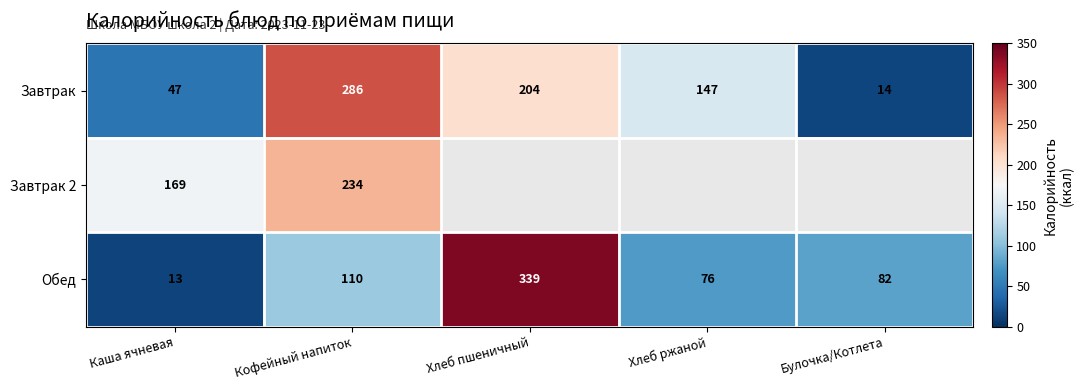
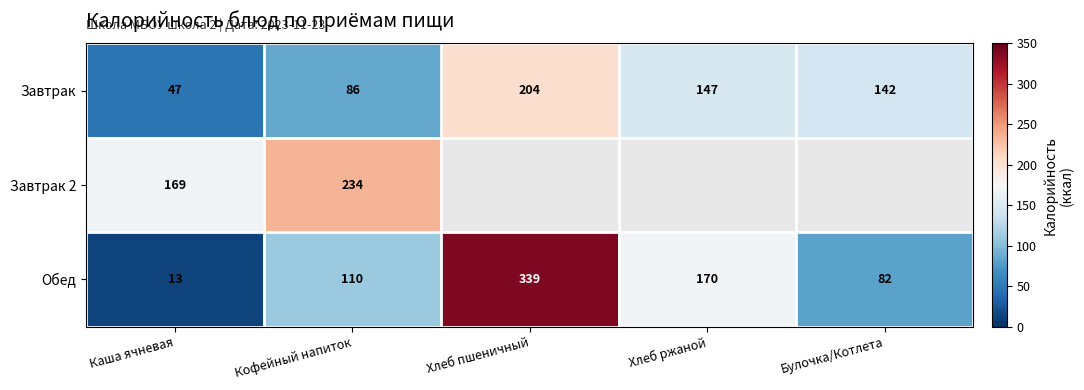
  {
    "Завтрак": {
      "Каша ячневая": 47,
-     "Кофейный напиток": 286,
+     "Кофейный напиток": 86,
      "Хлеб пшеничный": 204,
      "Хлеб ржаной": 147,
-     "Булочка/Котлета": 14
+     "Булочка/Котлета": 142
    },
    "Завтрак 2": {
      "Каша ячневая": 169,
      "Кофейный напиток": 234
    },
    "Обед": {
      "Каша ячневая": 13,
      "Кофейный напиток": 110,
      "Хлеб пшеничный": 339,
-     "Хлеб ржаной": 76,
+     "Хлеб ржаной": 170,
      "Булочка/Котлета": 82
    }
  }
